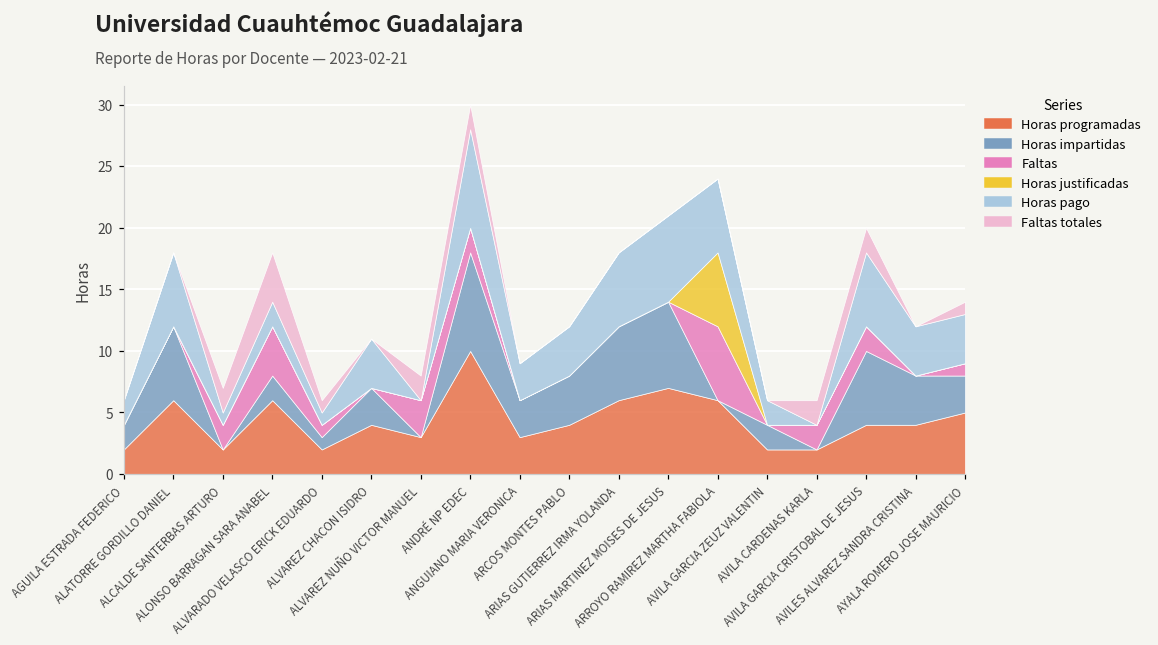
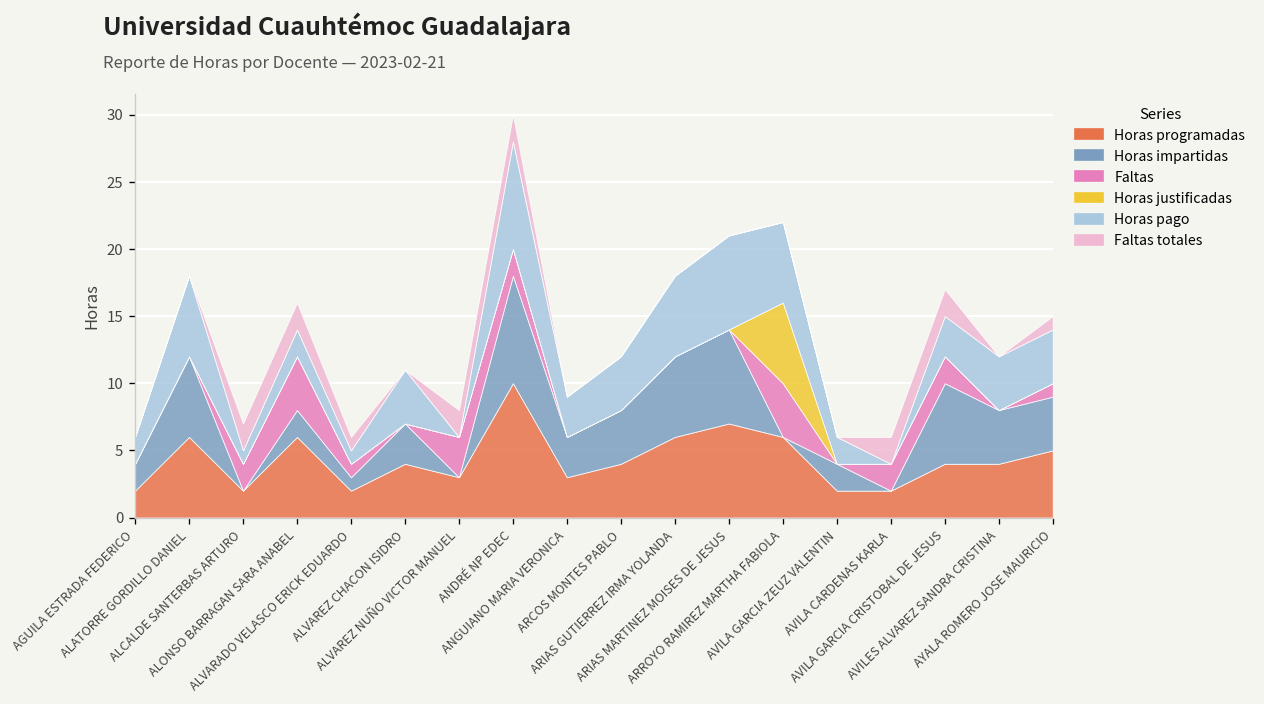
  {
    "Horas programadas": {
      "AGUILA ESTRADA FEDERICO": 2,
      "ALATORRE GORDILLO DANIEL": 6,
      "ALONSO BARRAGAN SARA ANABEL": 6,
      "ALVARADO VELASCO ERICK EDUARDO": 2,
      "ALVAREZ CHACON ISIDRO": 4,
      "ANDRÉ NP EDEC": 10,
      "ANGUIANO MARIA VERONICA": 3,
      "ARCOS MONTES PABLO": 4,
      "ARIAS GUTIERREZ IRMA YOLANDA": 6,
      "ARIAS MARTINEZ MOISES DE JESUS": 7,
      "AVILA GARCIA ZEUZ VALENTIN": 2,
      "AVILA GARCIA CRISTOBAL DE JESUS": 4,
      "AVILES ALVAREZ SANDRA CRISTINA": 4,
      "AYALA ROMERO JOSE MAURICIO": 5
    },
    "Horas impartidas": {
      "ALONSO BARRAGAN SARA ANABEL": 2,
      "ALVARADO VELASCO ERICK EDUARDO": 1,
      "ANDRÉ NP EDEC": 8,
      "AVILA GARCIA CRISTOBAL DE JESUS": 6,
-     "AYALA ROMERO JOSE MAURICIO": 3
+     "AYALA ROMERO JOSE MAURICIO": 4
    },
    "Faltas": {
-     "ARROYO RAMIREZ MARTHA FABIOLA": 6
+     "ARROYO RAMIREZ MARTHA FABIOLA": 4
    },
    "Horas justificadas": {
      "ARROYO RAMIREZ MARTHA FABIOLA": 6
    },
    "Horas pago": {
      "ALCALDE SANTERBAS ARTURO": 1,
      "ALONSO BARRAGAN SARA ANABEL": 2,
      "ALVARADO VELASCO ERICK EDUARDO": 1,
      "ANDRÉ NP EDEC": 8,
-     "AVILA GARCIA CRISTOBAL DE JESUS": 6,
+     "AVILA GARCIA CRISTOBAL DE JESUS": 3,
      "AYALA ROMERO JOSE MAURICIO": 4
    },
    "Faltas totales": {
      "ALCALDE SANTERBAS ARTURO": 2,
-     "ALONSO BARRAGAN SARA ANABEL": 4,
+     "ALONSO BARRAGAN SARA ANABEL": 2,
      "ALVARADO VELASCO ERICK EDUARDO": 1,
      "ALVAREZ NUÑO VICTOR MANUEL": 2,
      "ANDRÉ NP EDEC": 2,
      "AVILA CARDENAS KARLA": 2,
      "AVILA GARCIA CRISTOBAL DE JESUS": 2,
      "AYALA ROMERO JOSE MAURICIO": 1
    }
  }
